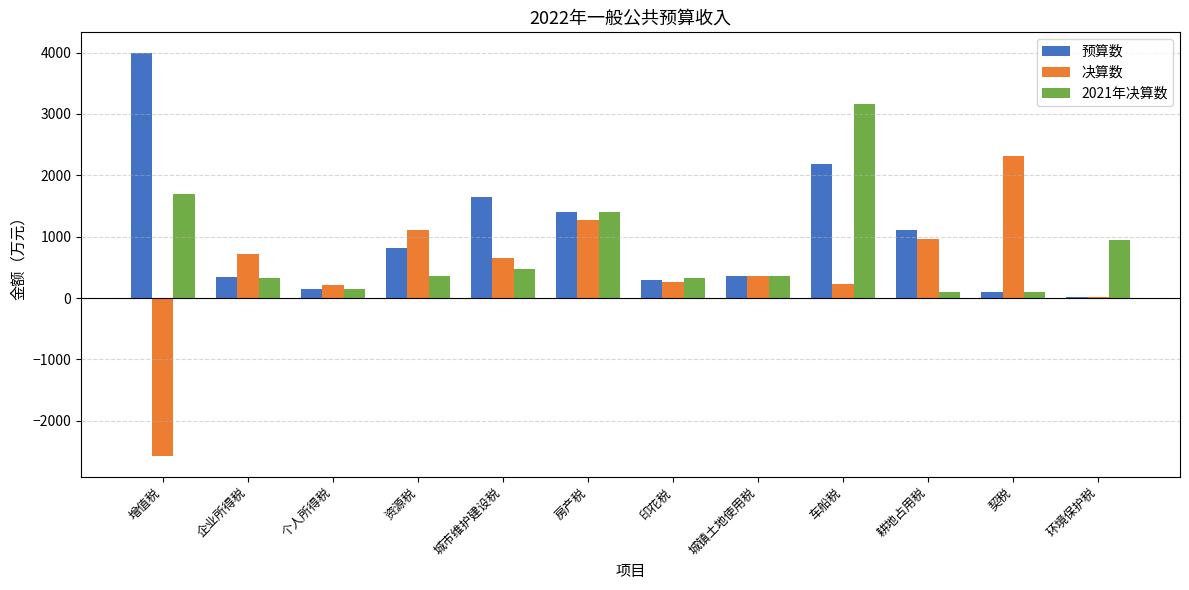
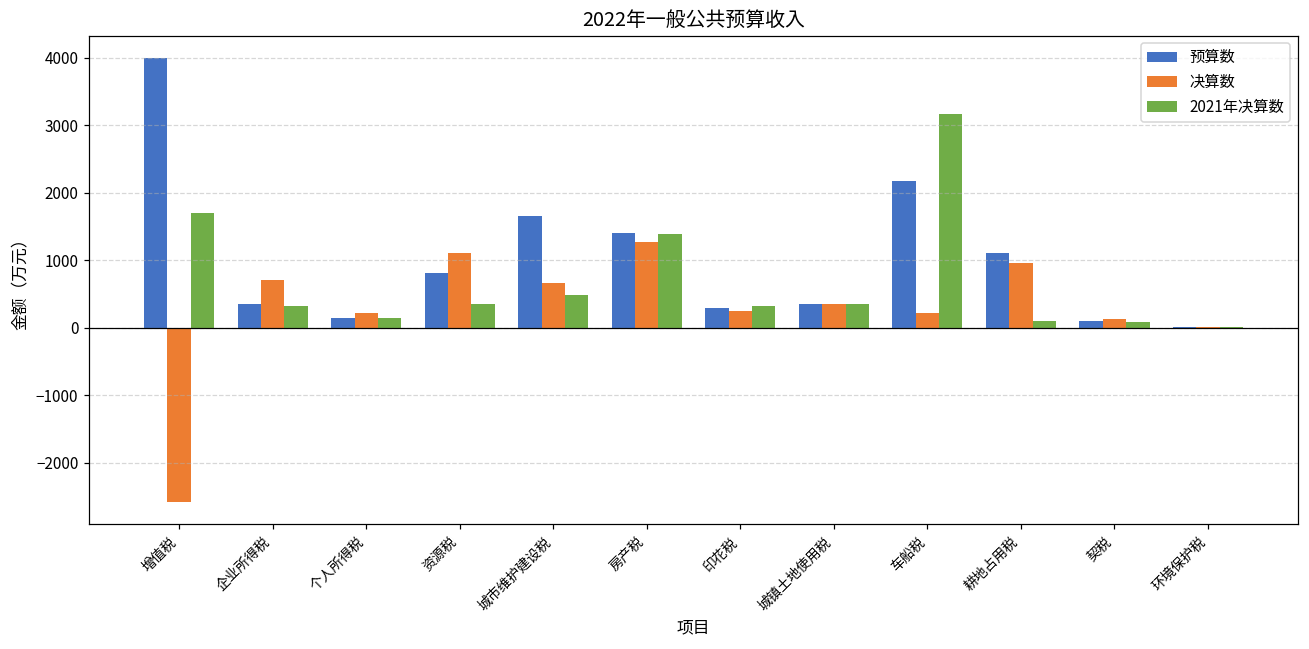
  {
    "预算数": {
      "增值税": 4000,
      "企业所得税": 400,
      "个人所得税": 200,
      "资源税": 800,
      "城市维护建设税": 1700,
      "房产税": 1400,
      "印花税": 300,
      "城镇土地使用税": 400,
      "车船税": 2200,
      "耕地占用税": 1100,
      "契税": 100
    },
    "决算数": {
      "增值税": -2600,
      "企业所得税": 700,
      "个人所得税": 200,
      "资源税": 1100,
      "城市维护建设税": 700,
      "房产税": 1300,
      "印花税": 300,
      "城镇土地使用税": 400,
      "车船税": 200,
      "耕地占用税": 1000,
-     "契税": 2300
+     "契税": 100
    },
    "2021年决算数": {
      "增值税": 1700,
      "企业所得税": 300,
      "个人所得税": 100,
      "资源税": 400,
      "城市维护建设税": 500,
      "房产税": 1400,
      "印花税": 300,
      "城镇土地使用税": 400,
      "车船税": 3200,
      "耕地占用税": 100,
      "契税": 100,
-     "环境保护税": 900
+     "环境保护税": 0
    }
  }
